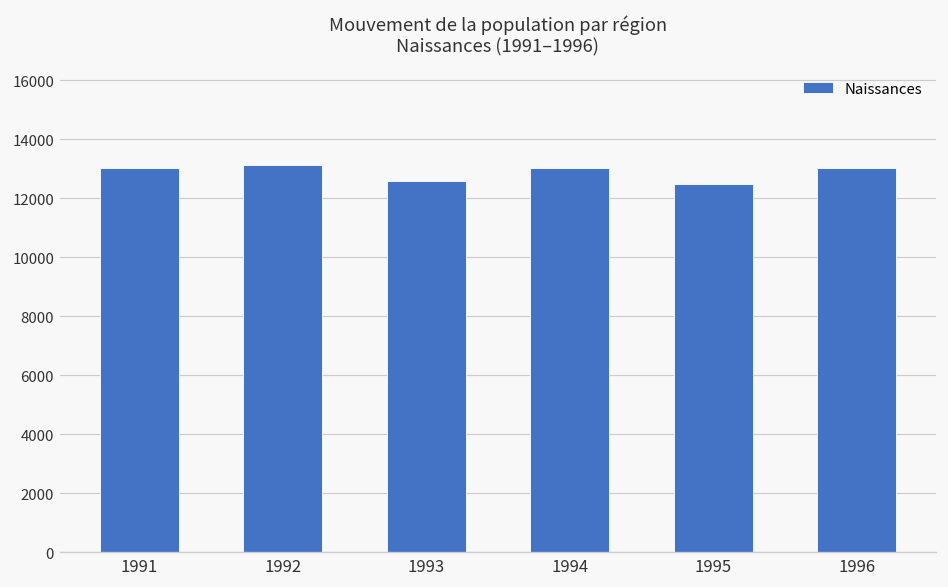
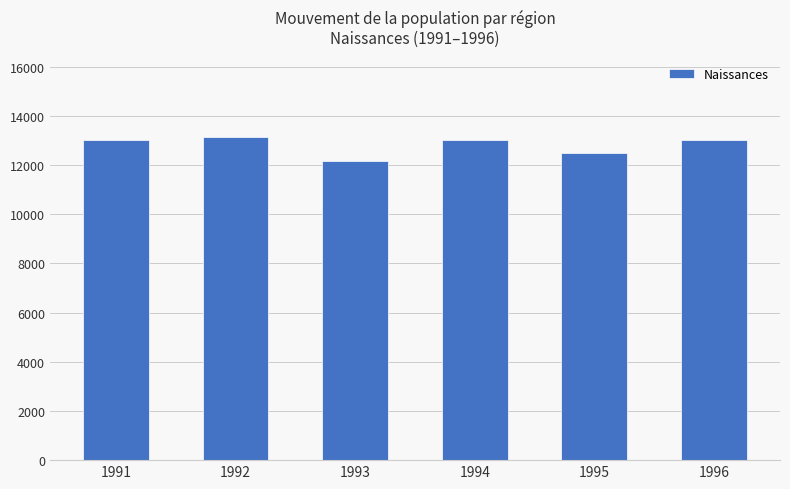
  {
    "1991": 13000,
    "1992": 13100,
-   "1993": 12600,
+   "1993": 12200,
    "1994": 13000,
    "1995": 12500,
    "1996": 13000
  }
